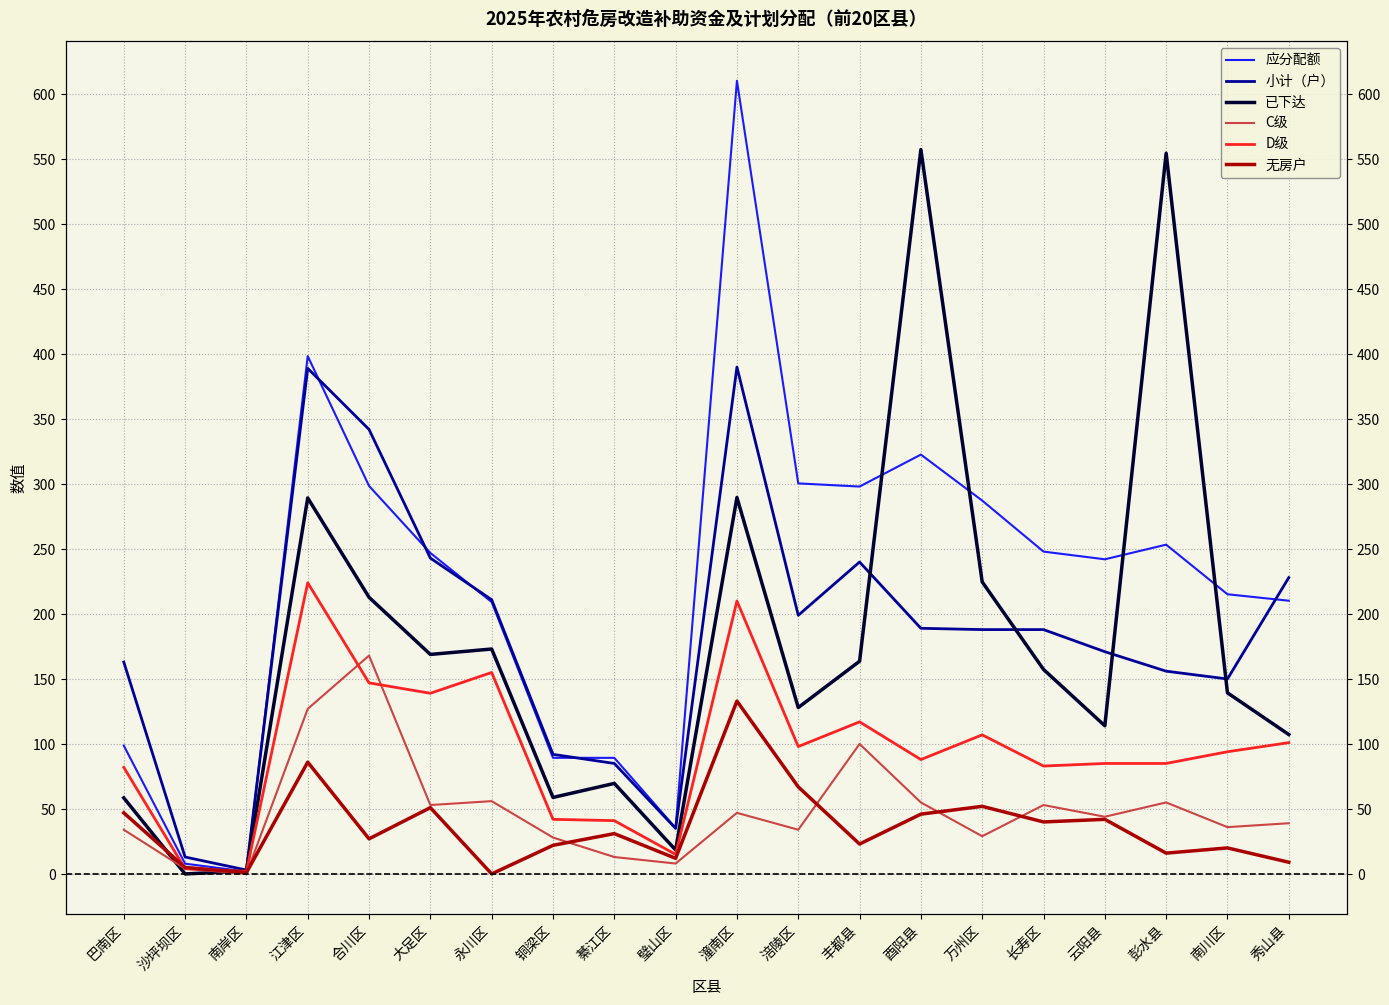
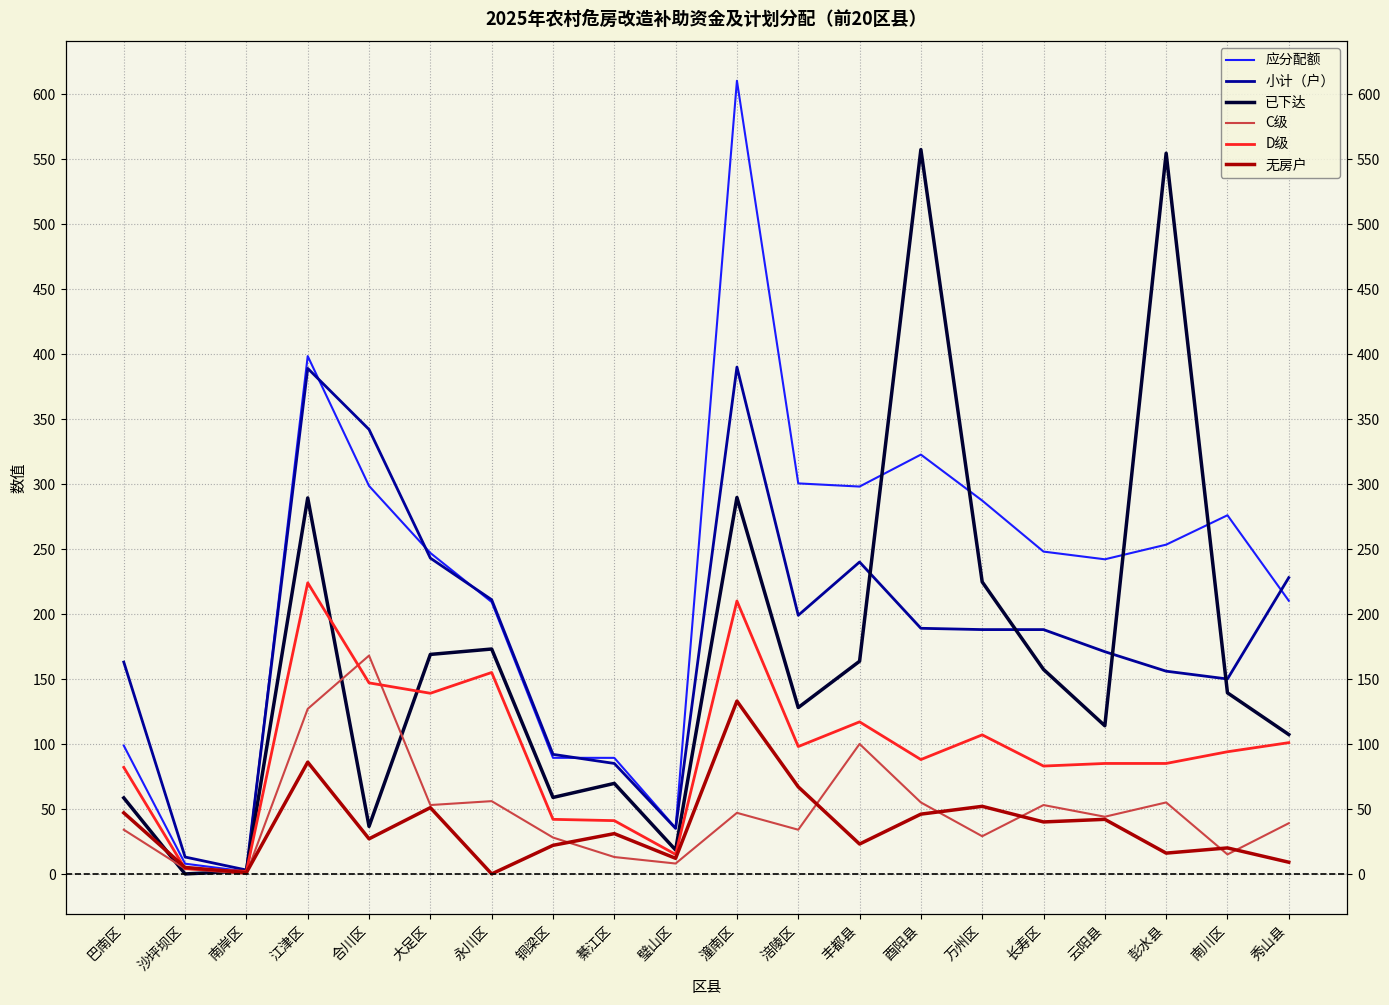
  {
    "应分配额": {
      "巴南区": 99,
      "沙坪坝区": 8,
      "江津区": 398,
      "合川区": 299,
      "大足区": 247,
      "铜梁区": 89,
      "綦江区": 89,
      "潼南区": 610,
      "涪陵区": 300,
      "丰都县": 298,
      "酉阳县": 323,
      "万州区": 287,
      "长寿区": 248,
      "云阳县": 242,
      "彭水县": 253,
-     "南川区": 215,
+     "南川区": 276,
      "秀山县": 210
    },
    "小计（户）": {
      "巴南区": 163,
      "沙坪坝区": 13,
      "江津区": 389,
      "合川区": 342,
      "大足区": 243,
      "铜梁区": 92,
      "綦江区": 85,
      "潼南区": 390,
      "涪陵区": 199,
      "丰都县": 240,
      "酉阳县": 189,
      "万州区": 188,
      "长寿区": 188,
      "云阳县": 171,
      "彭水县": 156,
      "南川区": 150,
      "秀山县": 228
    },
    "已下达": {
      "巴南区": 59,
      "沙坪坝区": 0,
      "江津区": 289,
-     "合川区": 213,
+     "合川区": 37,
      "大足区": 169,
      "永川区": 173,
      "铜梁区": 59,
      "綦江区": 70,
      "璧山区": 18,
      "潼南区": 290,
      "涪陵区": 128,
      "丰都县": 164,
      "酉阳县": 557,
      "万州区": 225,
      "长寿区": 157,
      "云阳县": 114,
      "彭水县": 555,
      "南川区": 139,
      "秀山县": 107
    },
    "C级": {
      "巴南区": 34,
      "江津区": 127,
      "合川区": 168,
      "大足区": 53,
      "永川区": 56,
      "铜梁区": 28,
      "綦江区": 13,
      "璧山区": 8,
      "潼南区": 47,
      "涪陵区": 34,
      "丰都县": 100,
      "酉阳县": 55,
      "万州区": 29,
      "长寿区": 53,
      "云阳县": 44,
      "彭水县": 55,
-     "南川区": 36,
+     "南川区": 15,
      "秀山县": 39
    },
    "D级": {
      "巴南区": 82,
      "江津区": 224,
      "合川区": 147,
      "大足区": 139,
      "永川区": 155,
      "铜梁区": 42,
      "綦江区": 41,
      "璧山区": 15,
      "潼南区": 210,
      "涪陵区": 98,
      "丰都县": 117,
      "酉阳县": 88,
      "万州区": 107,
      "长寿区": 83,
      "云阳县": 85,
      "彭水县": 85,
      "南川区": 94,
      "秀山县": 101
    },
    "无房户": {
      "巴南区": 47,
      "江津区": 86,
      "合川区": 27,
      "大足区": 51,
      "永川区": 0,
      "铜梁区": 22,
      "綦江区": 31,
      "璧山区": 12,
      "潼南区": 133,
      "涪陵区": 67,
      "丰都县": 23,
      "酉阳县": 46,
      "万州区": 52,
      "长寿区": 40,
      "云阳县": 42,
      "彭水县": 16,
      "南川区": 20,
      "秀山县": 9
    }
  }
